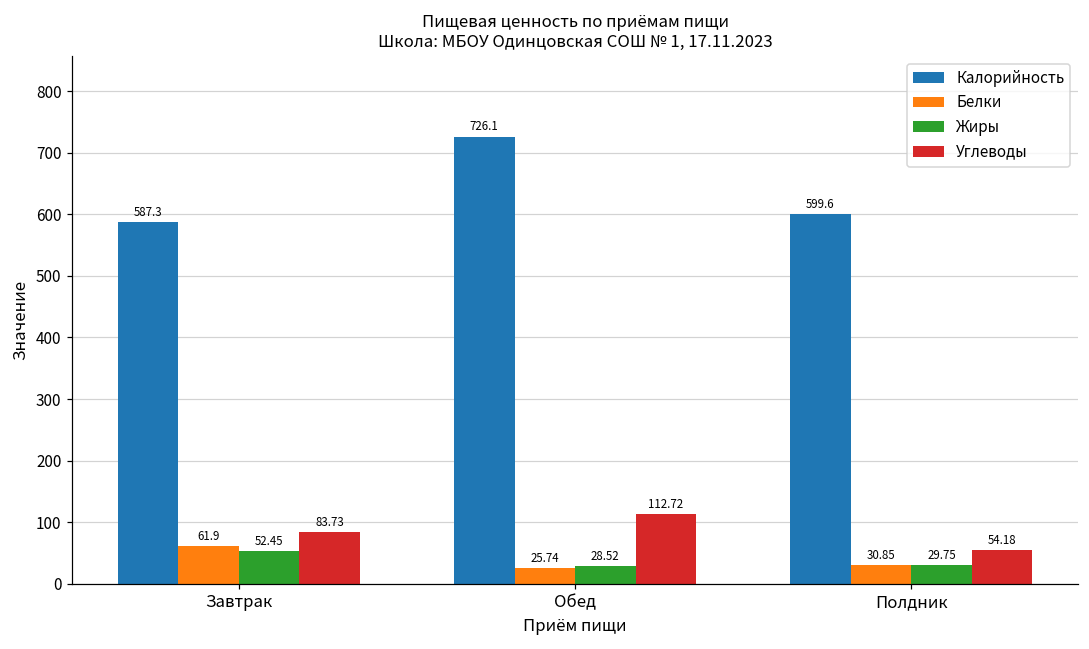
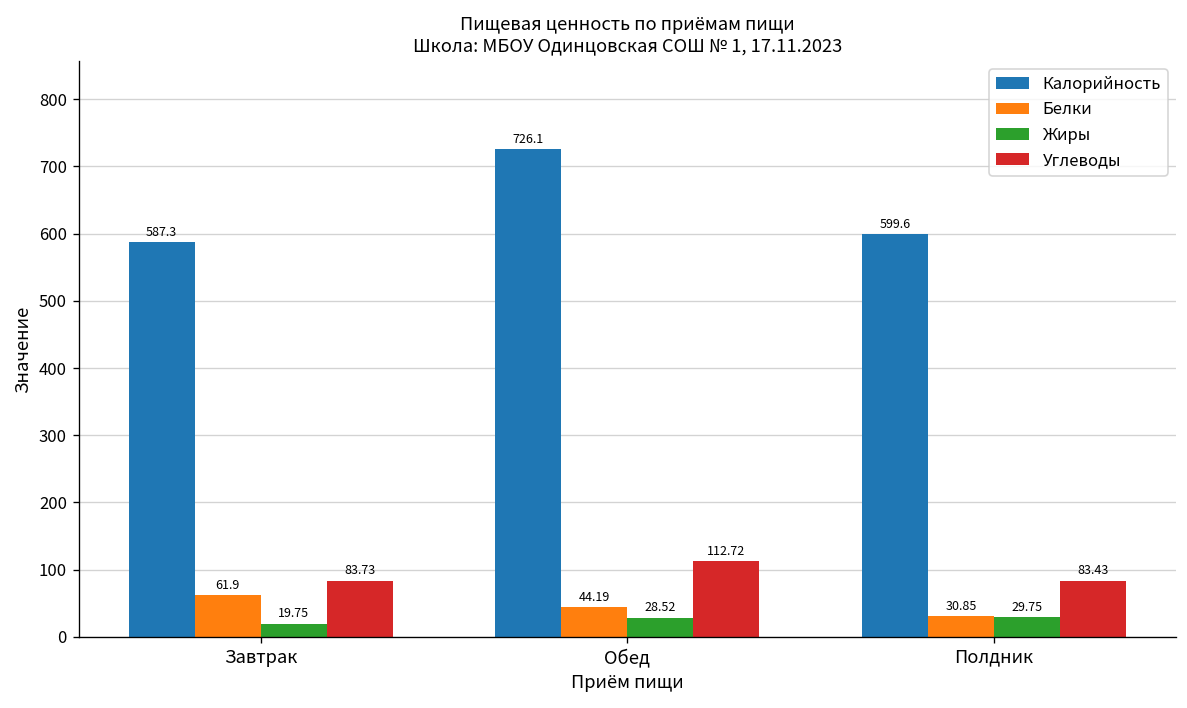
  {
    "Калорийность": {
      "Завтрак": 587.3,
      "Обед": 726.1,
      "Полдник": 599.6
    },
    "Белки": {
      "Завтрак": 61.9,
-     "Обед": 25.74,
+     "Обед": 44.19,
      "Полдник": 30.85
    },
    "Жиры": {
-     "Завтрак": 52.45,
+     "Завтрак": 19.75,
      "Обед": 28.52,
      "Полдник": 29.75
    },
    "Углеводы": {
      "Завтрак": 83.73,
      "Обед": 112.72,
-     "Полдник": 54.18
+     "Полдник": 83.43
    }
  }
